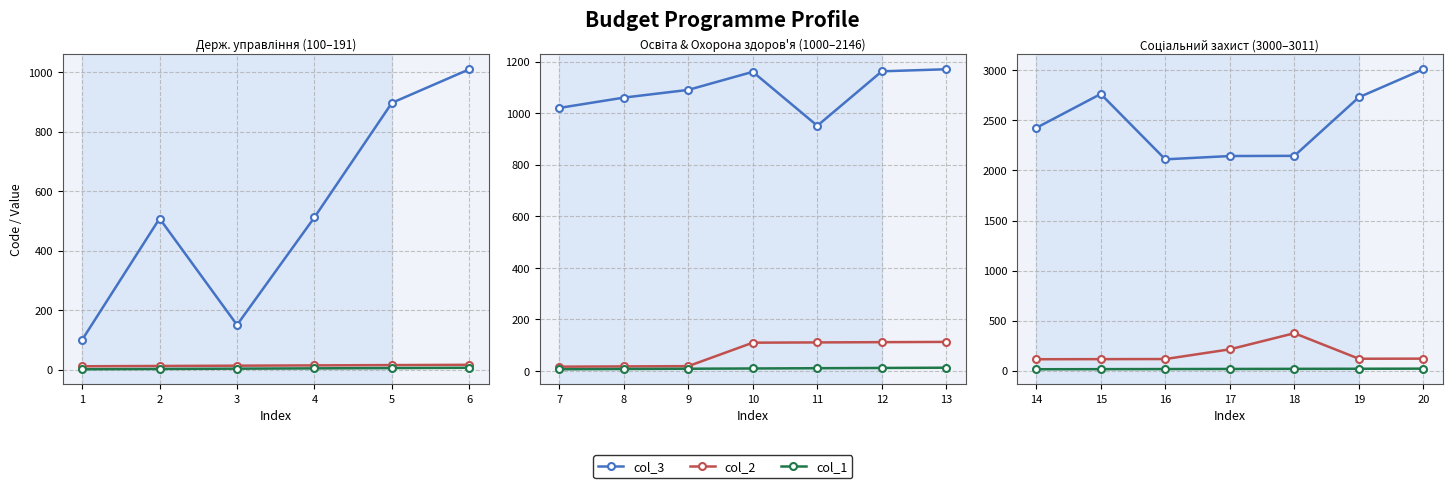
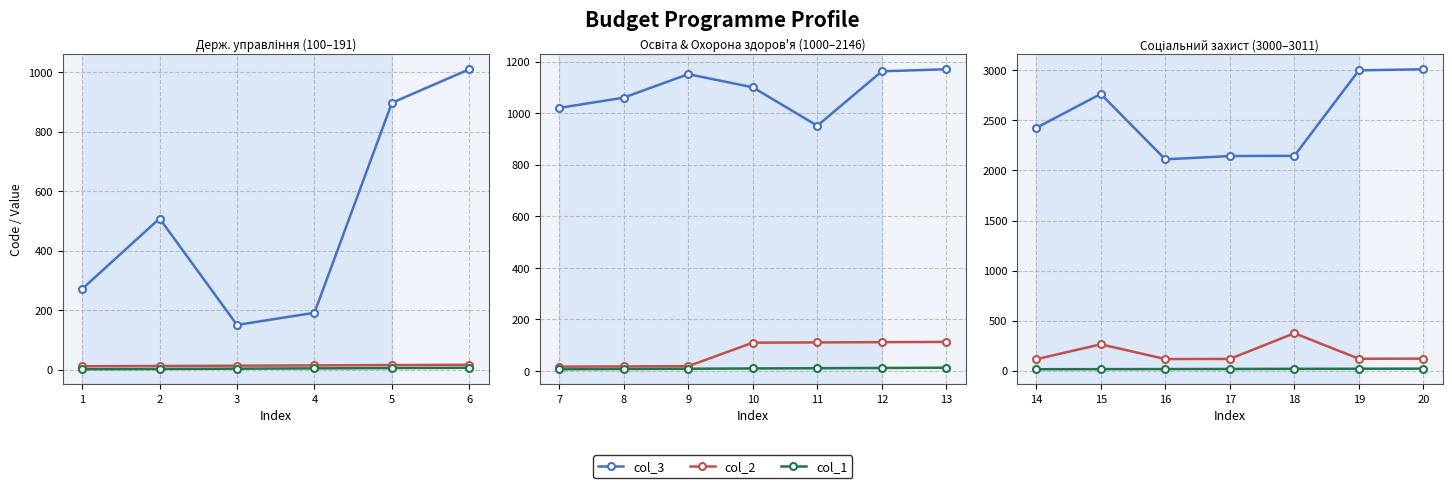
  {
    "Держ. управління (100–191)": {
      "col_3": {
-       "1": 100,
+       "1": 270,
        "2": 510,
        "3": 150,
-       "4": 510,
+       "4": 190,
        "5": 900,
        "6": 1010
      },
      "col_2": {
        "1": 10,
        "2": 10,
        "3": 10,
        "4": 10,
        "5": 20,
        "6": 20
      },
      "col_1": {
        "1": 0,
        "2": 0,
        "3": 0,
        "4": 0,
        "5": 10,
        "6": 10
      }
    },
    "Освіта & Охорона здоров'я (1000–2146)": {
      "col_3": {
        "7": 1020,
        "8": 1060,
-       "9": 1090,
-       "10": 1160,
+       "9": 1150,
+       "10": 1100,
        "11": 950,
        "12": 1160,
        "13": 1170
      },
      "col_2": {
        "7": 20,
        "9": 20,
        "10": 110,
        "11": 110,
        "12": 110,
        "13": 110
      },
      "col_1": {
        "7": 10,
        "9": 10,
        "10": 10,
        "11": 10,
        "12": 10,
        "13": 10
      }
    },
    "Соціальний захист (3000–3011)": {
      "col_3": {
        "14": 2430,
        "15": 2760,
        "16": 2110,
        "17": 2140,
        "18": 2150,
-       "19": 2730,
+       "19": 3000,
        "20": 3010
      },
      "col_2": {
        "14": 110,
-       "15": 120,
+       "15": 260,
        "16": 120,
-       "17": 210,
+       "17": 120,
        "18": 370,
        "19": 120,
        "20": 120
      },
      "col_1": {
        "14": 10,
        "15": 20,
        "16": 20,
        "17": 20,
        "18": 20,
        "19": 20,
        "20": 20
      }
    }
  }
